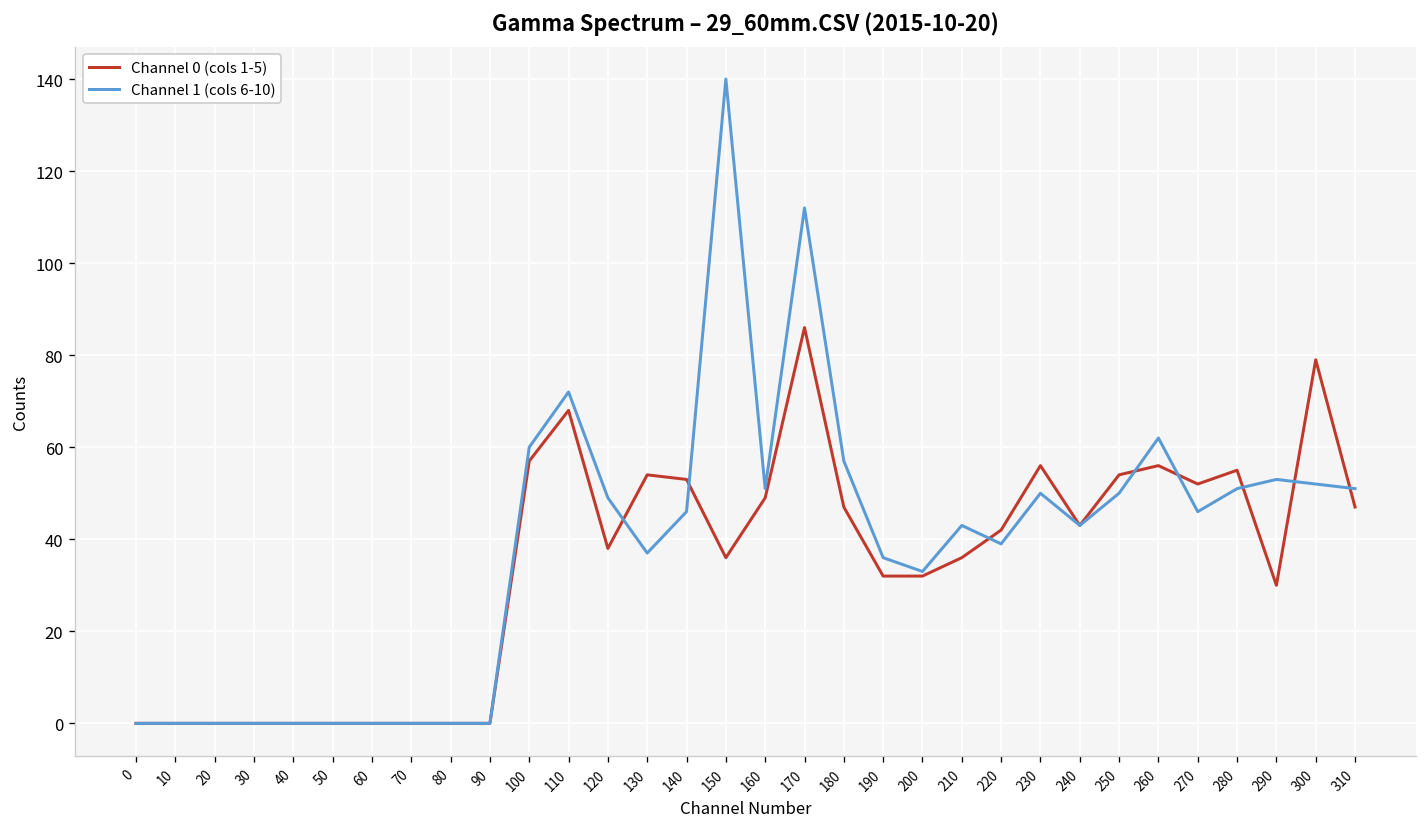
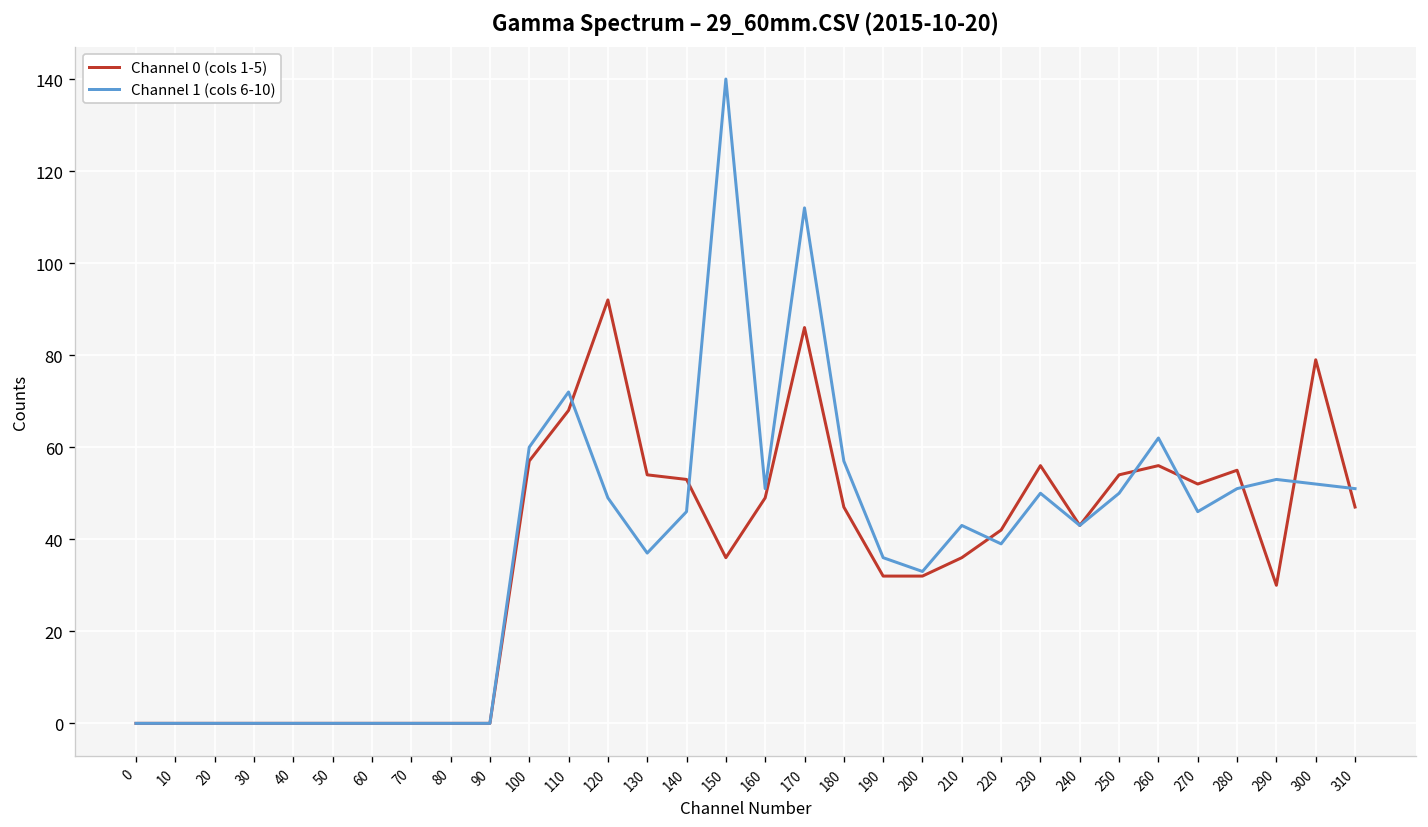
  {
    "Channel 0 (cols 1-5)": {
      "100": 57,
      "110": 68,
-     "120": 38,
+     "120": 92,
      "130": 54,
      "140": 53,
      "150": 36,
      "160": 49,
      "170": 86,
      "180": 47,
      "190": 32,
      "200": 32,
      "210": 36,
      "220": 42,
      "230": 56,
      "250": 54,
      "260": 56,
      "270": 52,
      "280": 55,
      "290": 30,
      "300": 79,
      "310": 47
    },
    "Channel 1 (cols 6-10)": {
      "100": 60,
      "110": 72,
      "120": 49,
      "130": 37,
      "140": 46,
      "150": 140,
      "160": 51,
      "170": 112,
      "180": 57,
      "190": 36,
      "200": 33,
      "210": 43,
      "220": 39,
      "230": 50,
      "250": 50,
      "260": 62,
      "270": 46,
      "280": 51,
      "290": 53,
      "300": 52,
      "310": 51
    }
  }
